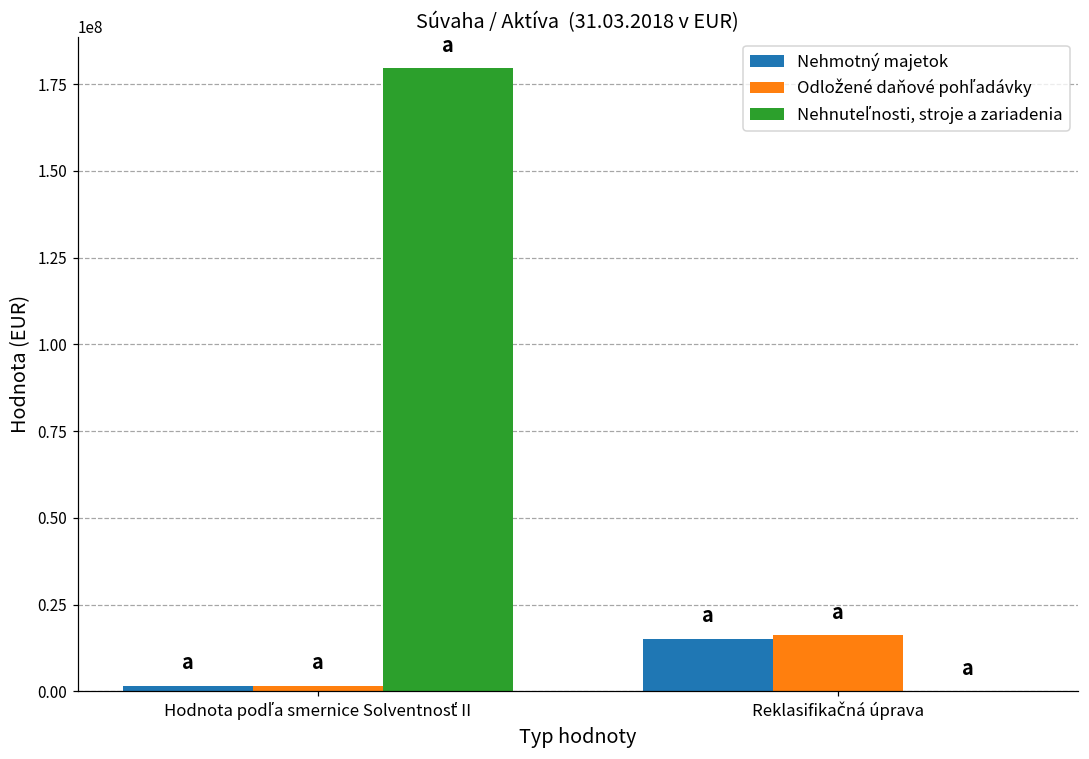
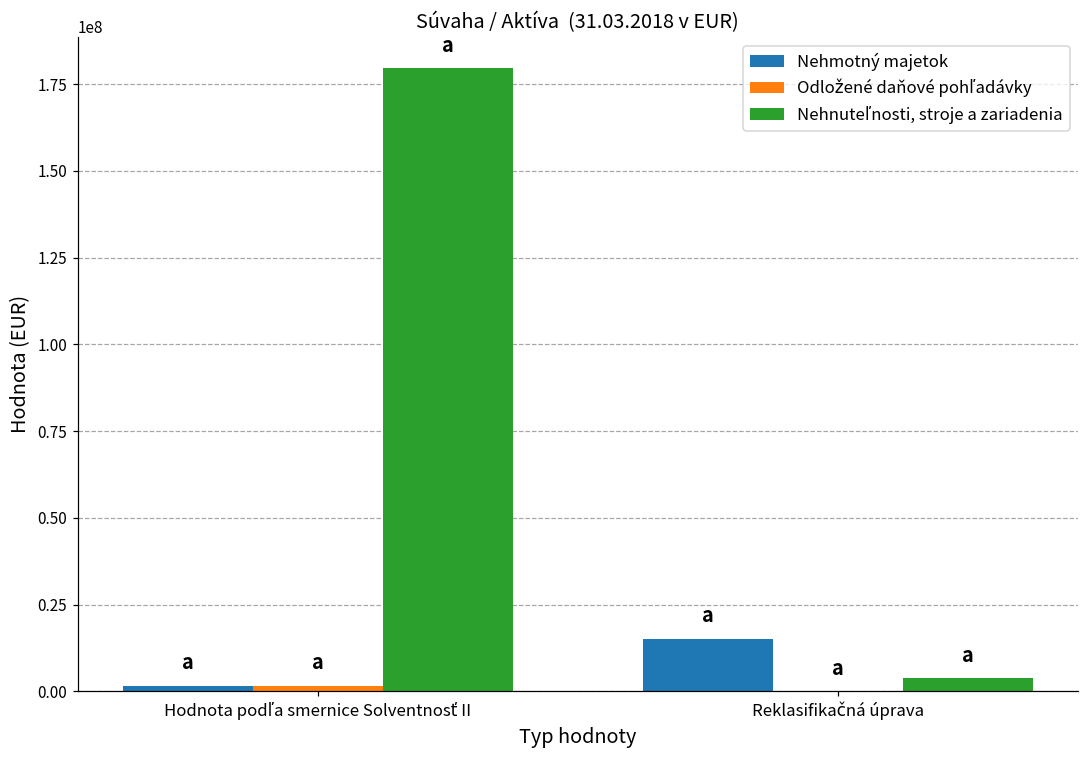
  {
    "Nehmotný majetok": {
      "Hodnota podľa smernice Solventnosť II": 2000000,
      "Reklasifikačná úprava": 15000000
    },
    "Odložené daňové pohľadávky": {
      "Hodnota podľa smernice Solventnosť II": 2000000,
-     "Reklasifikačná úprava": 16000000
+     "Reklasifikačná úprava": 0
    },
    "Nehnuteľnosti, stroje a zariadenia": {
      "Hodnota podľa smernice Solventnosť II": 180000000,
-     "Reklasifikačná úprava": 0
+     "Reklasifikačná úprava": 4000000
    }
  }
